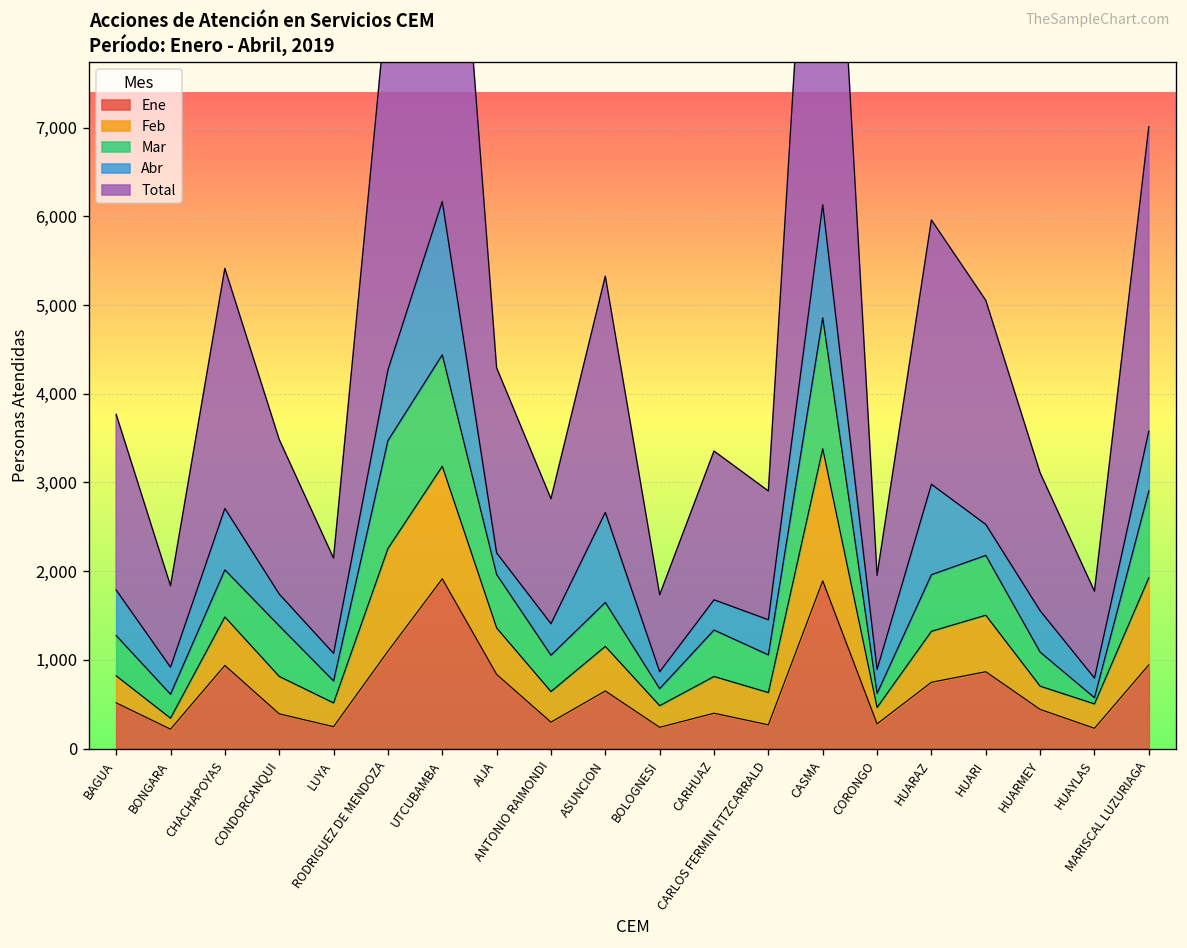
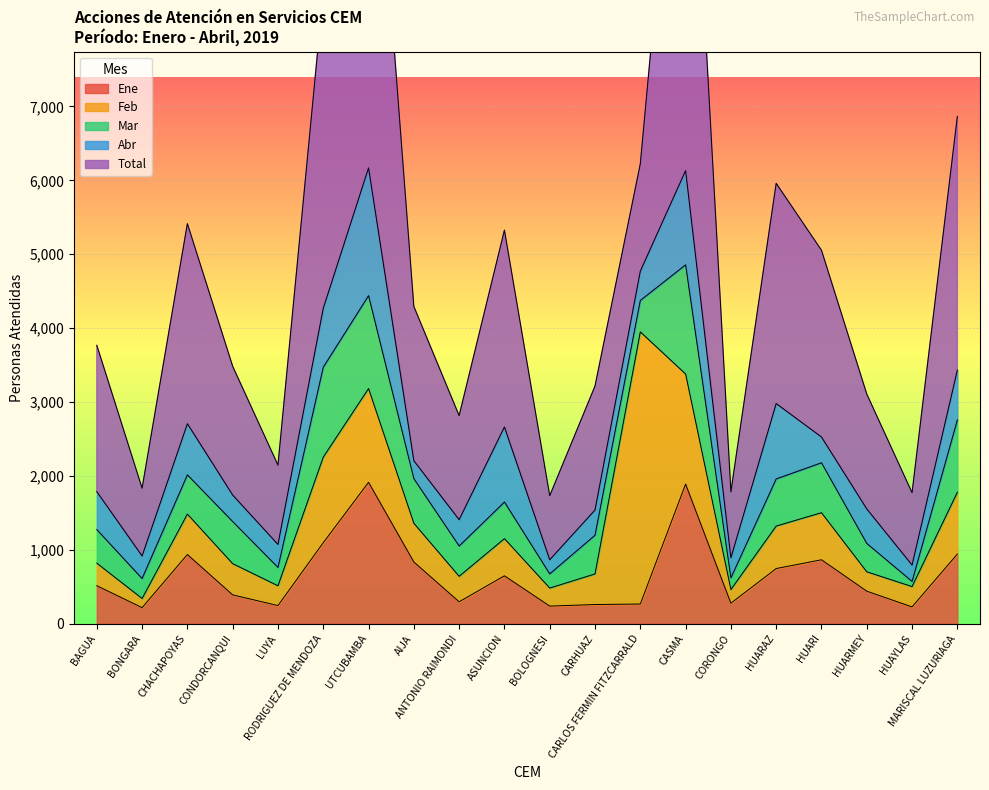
  {
    "Ene": {
      "BAGUA": "500",
      "BONGARA": "200",
      "CHACHAPOYAS": "900",
      "CONDORCANQUI": "400",
      "LUYA": "200",
      "RODRIGUEZ DE MENDOZA": "1,100",
      "UTCUBAMBA": "1,900",
      "AIJA": "800",
      "ANTONIO RAIMONDI": "300",
      "ASUNCION": "600",
      "BOLOGNESI": "200",
-     "CARHUAZ": "400",
+     "CARHUAZ": "300",
      "CARLOS FERMIN FITZCARRALD": "300",
      "CASMA": "1,900",
      "CORONGO": "300",
      "HUARAZ": "700",
      "HUARI": "900",
      "HUARMEY": "400",
      "HUAYLAS": "200",
      "MARISCAL LUZURIAGA": "900"
    },
    "Feb": {
      "BAGUA": "300",
      "BONGARA": "100",
      "CHACHAPOYAS": "500",
      "CONDORCANQUI": "400",
      "LUYA": "300",
      "RODRIGUEZ DE MENDOZA": "1,200",
      "UTCUBAMBA": "1,300",
      "AIJA": "500",
      "ANTONIO RAIMONDI": "300",
      "ASUNCION": "500",
      "BOLOGNESI": "200",
      "CARHUAZ": "400",
-     "CARLOS FERMIN FITZCARRALD": "400",
+     "CARLOS FERMIN FITZCARRALD": "3,700",
      "CASMA": "1,500",
      "CORONGO": "200",
      "HUARAZ": "600",
      "HUARI": "600",
      "HUARMEY": "300",
      "HUAYLAS": "300",
-     "MARISCAL LUZURIAGA": "1,000"
+     "MARISCAL LUZURIAGA": "800"
    },
    "Mar": {
      "BAGUA": "500",
      "BONGARA": "300",
      "CHACHAPOYAS": "500",
      "CONDORCANQUI": "600",
      "LUYA": "200",
      "RODRIGUEZ DE MENDOZA": "1,200",
      "UTCUBAMBA": "1,300",
      "AIJA": "600",
      "ANTONIO RAIMONDI": "400",
      "ASUNCION": "500",
      "BOLOGNESI": "200",
      "CARHUAZ": "500",
      "CARLOS FERMIN FITZCARRALD": "400",
      "CASMA": "1,500",
      "CORONGO": "200",
      "HUARAZ": "600",
      "HUARI": "700",
      "HUARMEY": "400",
      "HUAYLAS": "100",
      "MARISCAL LUZURIAGA": "1,000"
    },
    "Abr": {
      "BAGUA": "500",
      "BONGARA": "300",
      "CHACHAPOYAS": "700",
      "CONDORCANQUI": "400",
      "LUYA": "300",
      "RODRIGUEZ DE MENDOZA": "800",
      "UTCUBAMBA": "1,700",
      "AIJA": "200",
      "ANTONIO RAIMONDI": "400",
      "ASUNCION": "1,000",
      "BOLOGNESI": "200",
      "CARHUAZ": "300",
      "CARLOS FERMIN FITZCARRALD": "400",
      "CASMA": "1,300",
      "CORONGO": "300",
      "HUARAZ": "1,000",
      "HUARI": "300",
      "HUARMEY": "500",
      "HUAYLAS": "200",
      "MARISCAL LUZURIAGA": "700"
    },
    "Total": {
      "BAGUA": "2,000",
      "BONGARA": "900",
      "CHACHAPOYAS": "2,700",
      "CONDORCANQUI": "1,700",
      "LUYA": "1,100",
      "AIJA": "2,100",
      "ANTONIO RAIMONDI": "1,400",
      "ASUNCION": "2,700",
      "BOLOGNESI": "900",
      "CARHUAZ": "1,700",
      "CARLOS FERMIN FITZCARRALD": "1,500",
-     "CORONGO": "1,100",
+     "CORONGO": "900",
      "HUARAZ": "3,000",
      "HUARI": "2,500",
      "HUARMEY": "1,600",
      "HUAYLAS": "1,000",
      "MARISCAL LUZURIAGA": "3,400"
    }
  }
